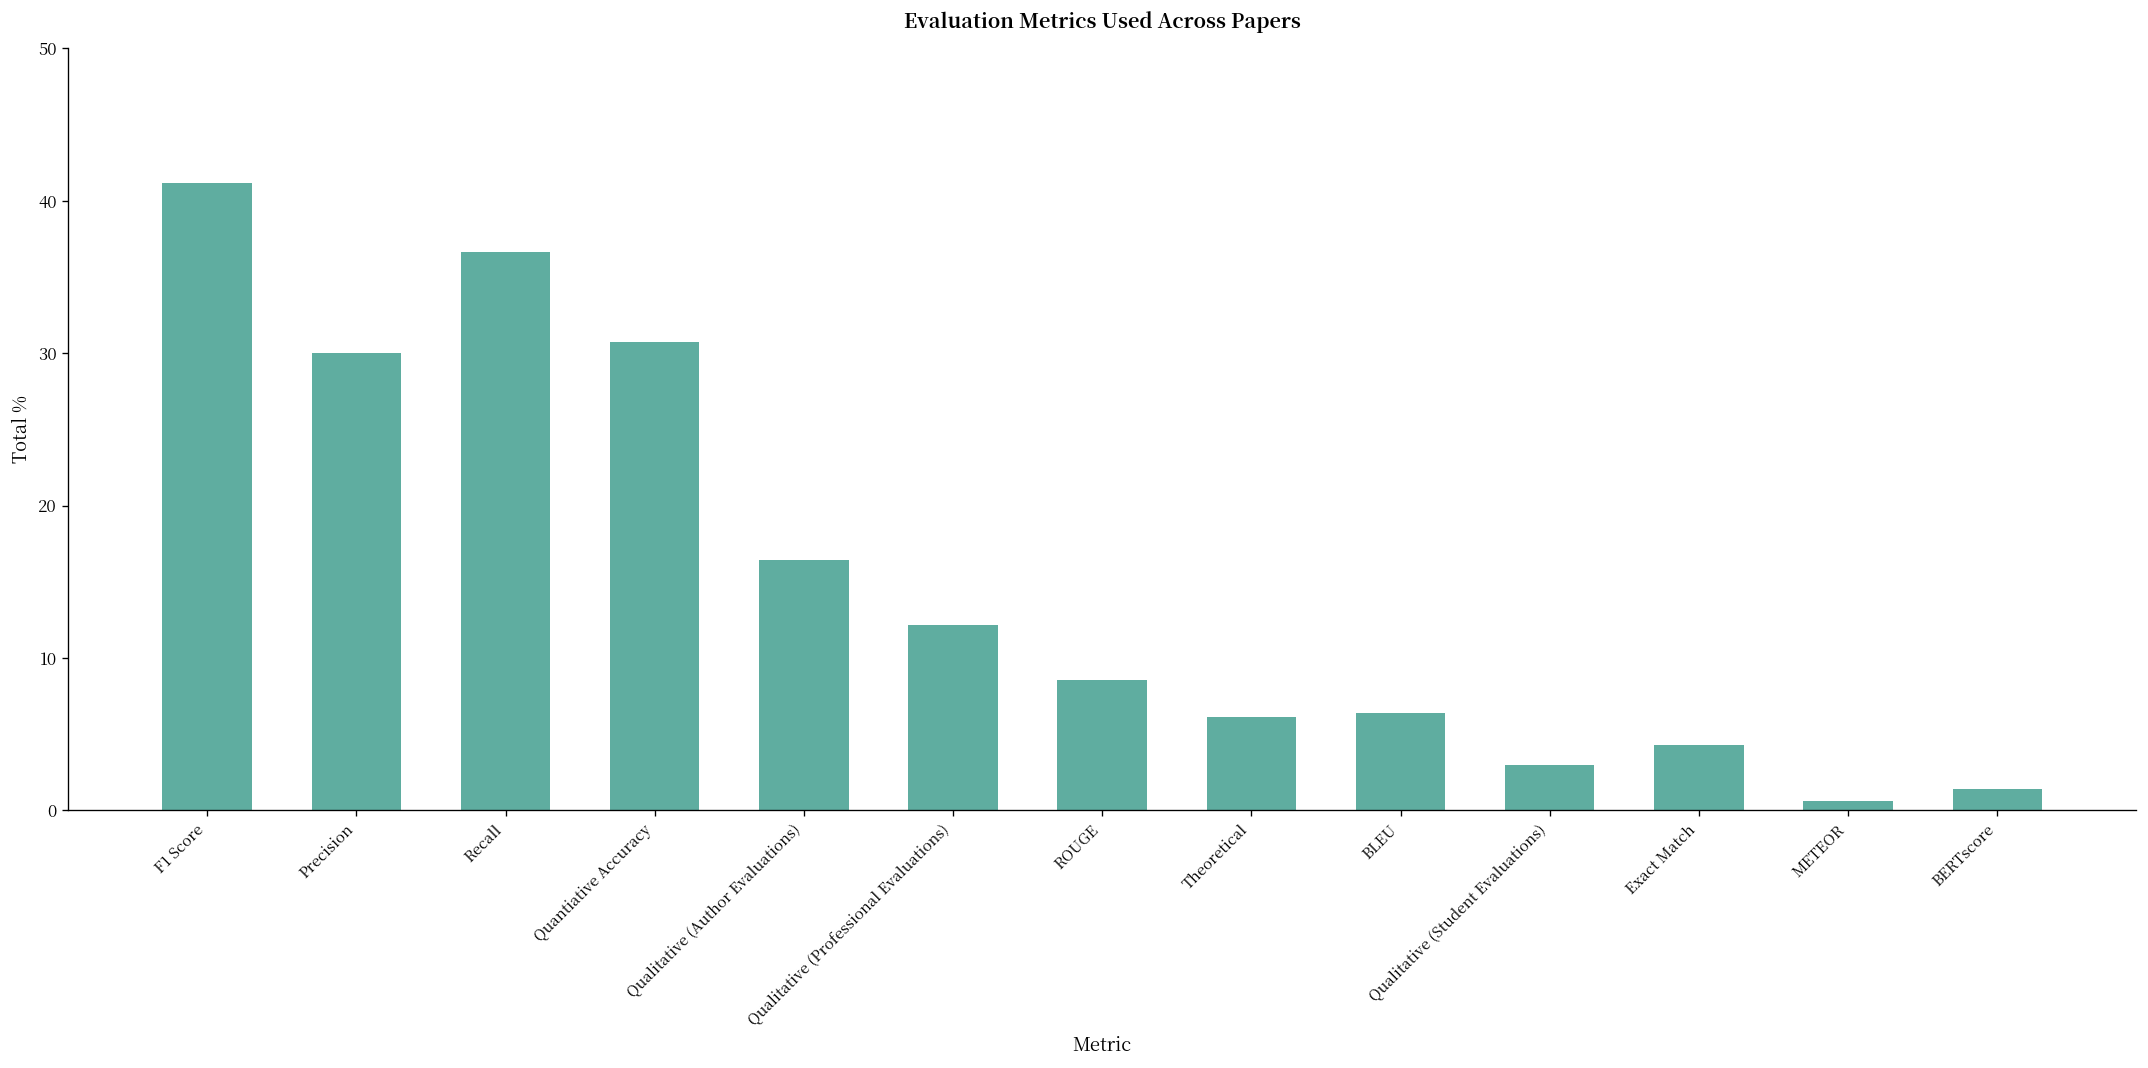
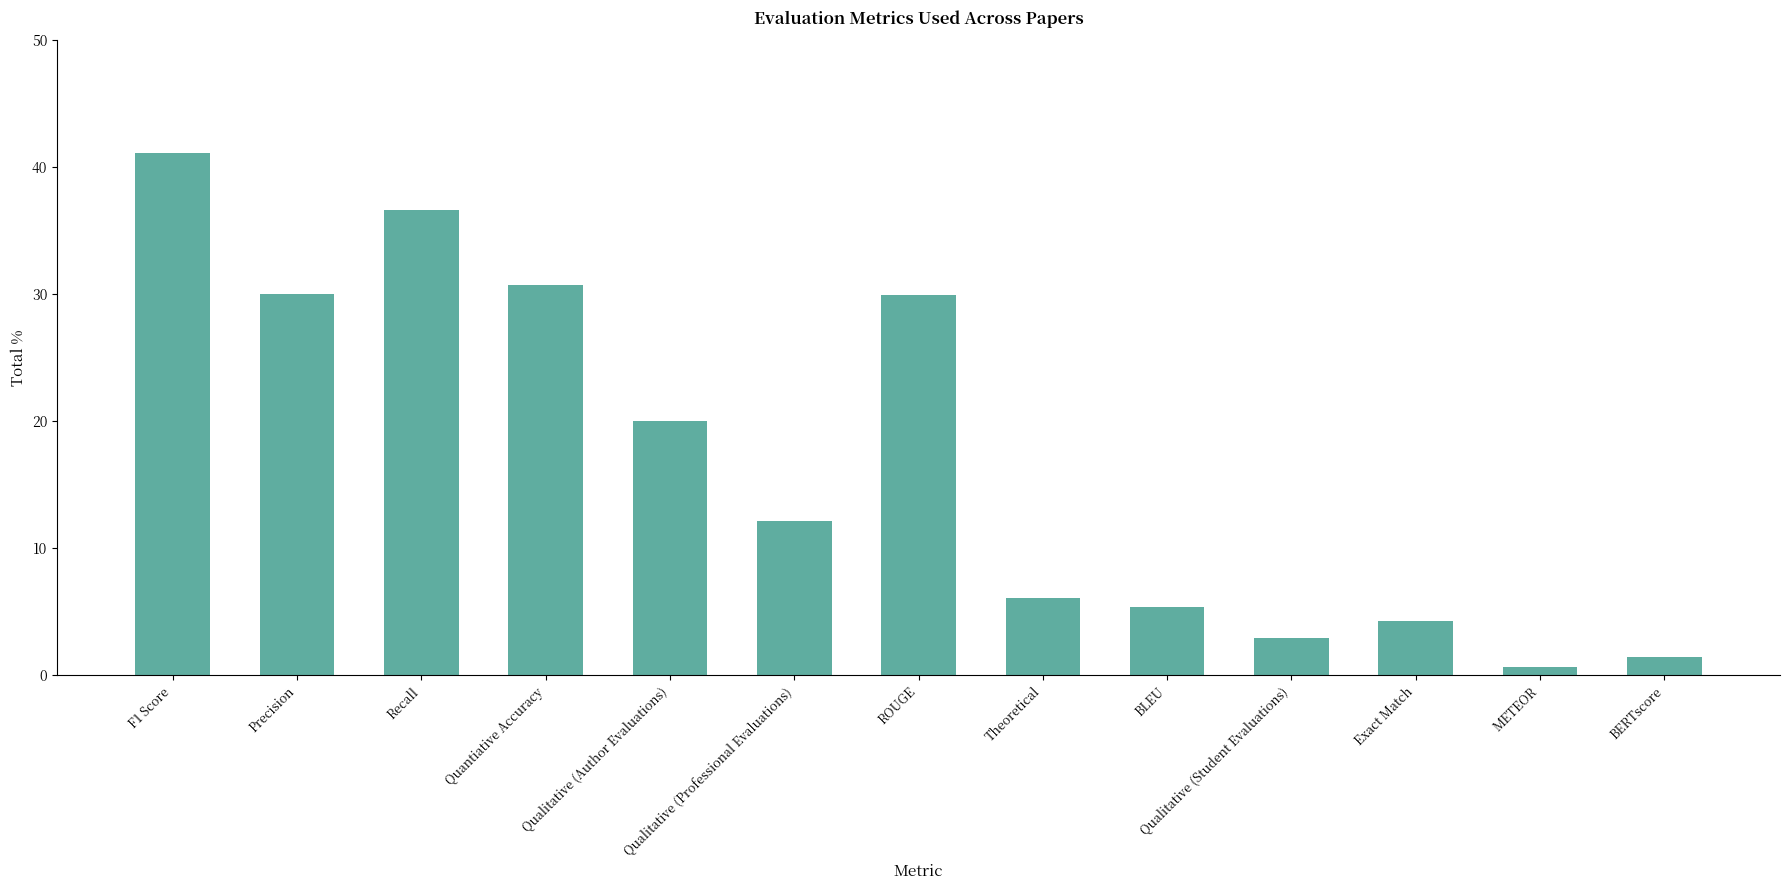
  {
    "F1 Score": 41.1,
    "Precision": 30.0,
    "Recall": 36.6,
    "Quantiative Accuracy": 30.7,
-   "Qualitative (Author Evaluations)": 16.4,
+   "Qualitative (Author Evaluations)": 20.0,
    "Qualitative (Professional Evaluations)": 12.1,
-   "ROUGE": 8.6,
+   "ROUGE": 30.0,
    "Theoretical": 6.1,
-   "BLEU": 6.4,
+   "BLEU": 5.4,
    "Qualitative (Student Evaluations)": 3.0,
    "Exact Match": 4.3,
    "METEOR": 0.6,
    "BERTscore": 1.4
  }
